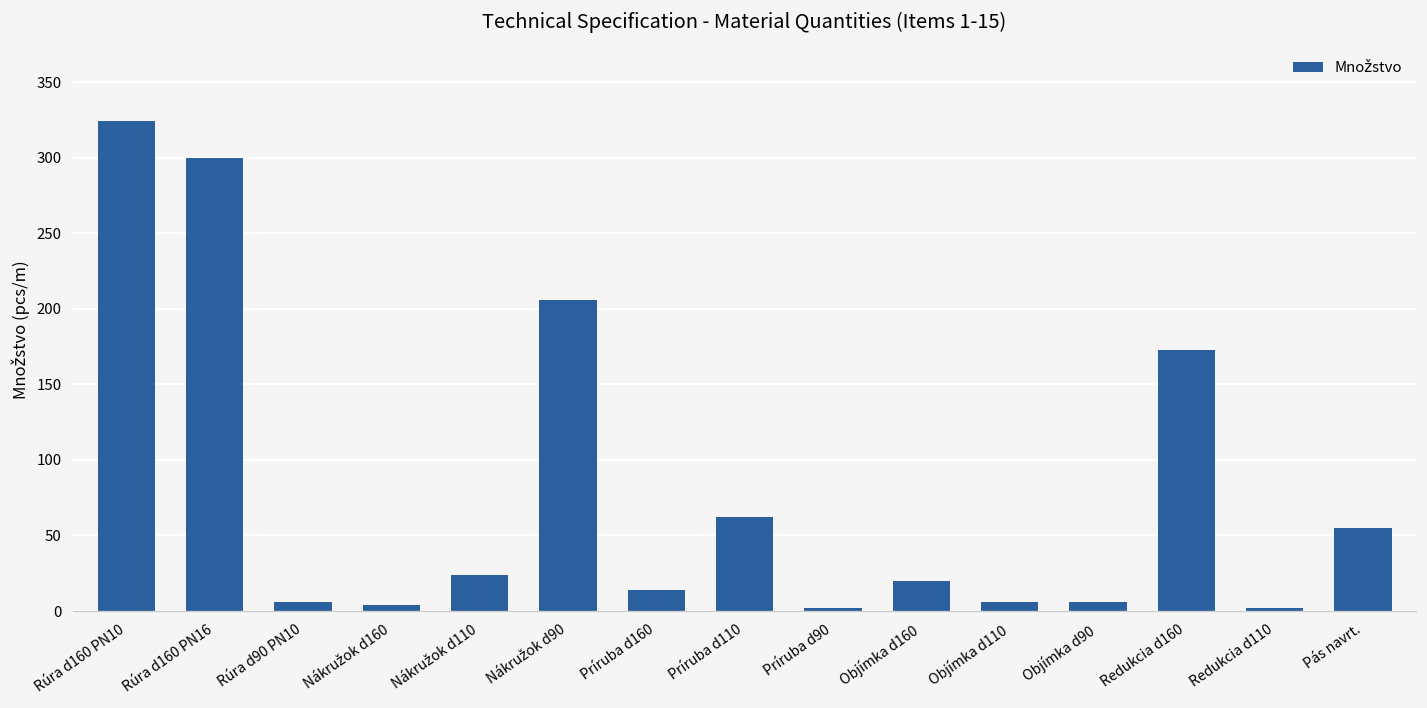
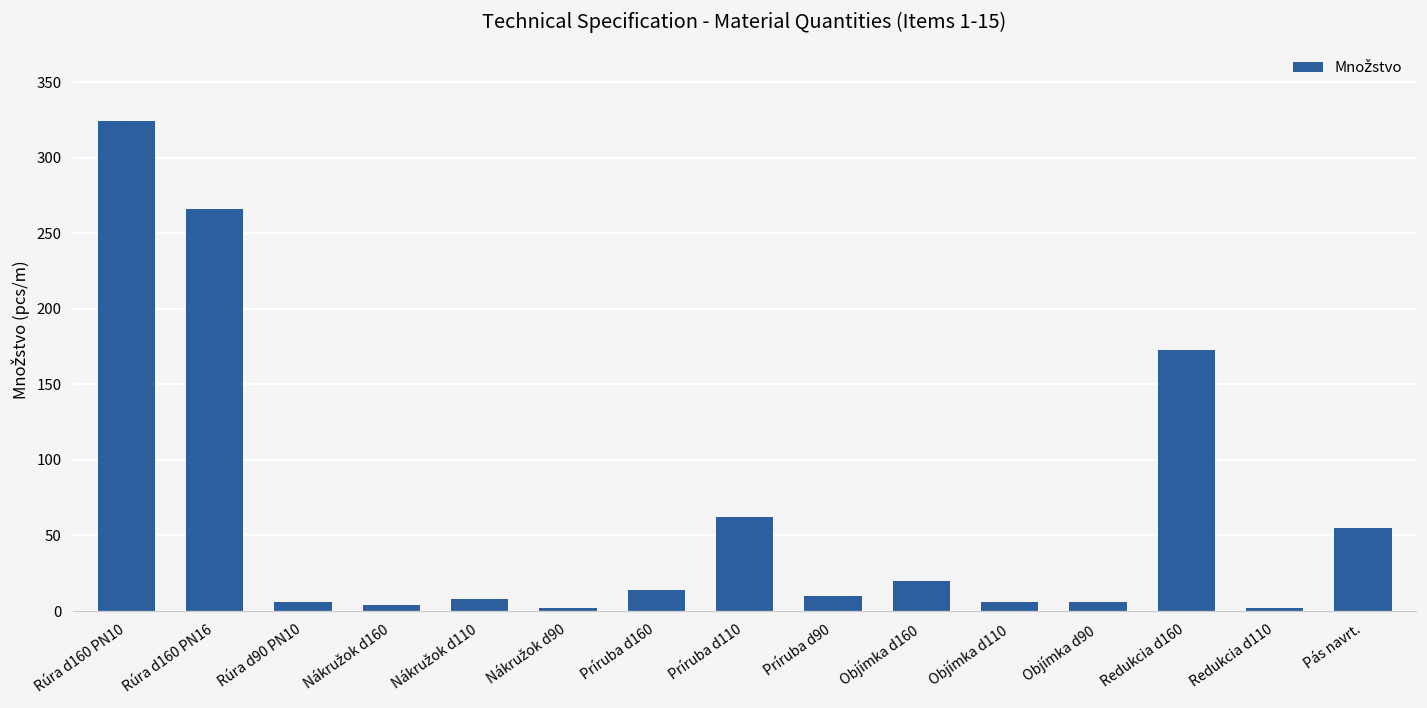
  {
    "Rúra d160 PN10": 324,
-   "Rúra d160 PN16": 300,
+   "Rúra d160 PN16": 266,
    "Rúra d90 PN10": 6,
    "Nákružok d160": 4,
-   "Nákružok d110": 24,
-   "Nákružok d90": 206,
+   "Nákružok d110": 8,
+   "Nákružok d90": 2,
    "Príruba d160": 14,
    "Príruba d110": 62,
-   "Príruba d90": 2,
+   "Príruba d90": 10,
    "Objímka d160": 20,
    "Objímka d110": 6,
    "Objímka d90": 6,
    "Redukcia d160": 173,
    "Redukcia d110": 2,
    "Pás navrt.": 55
  }
